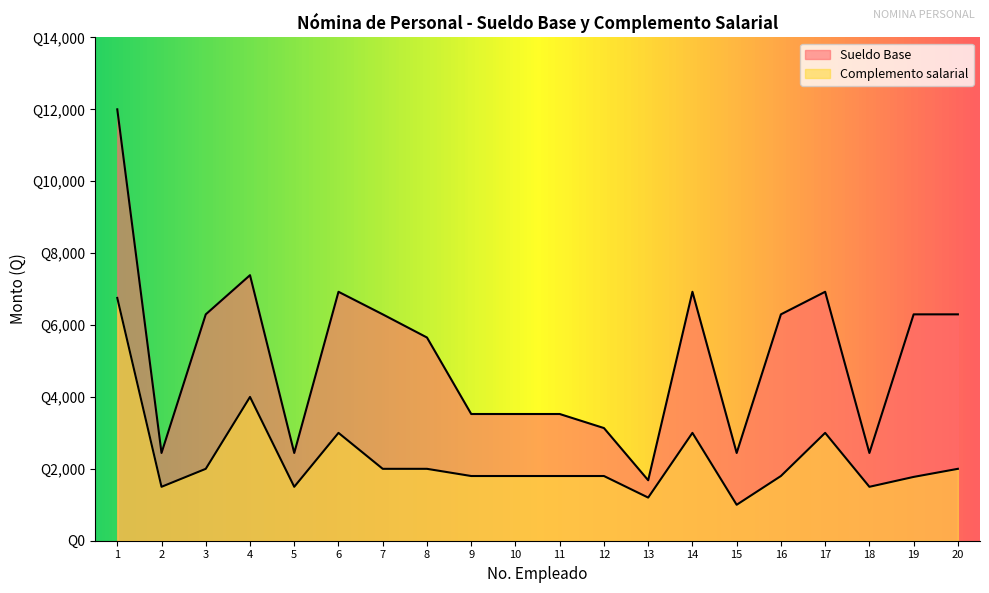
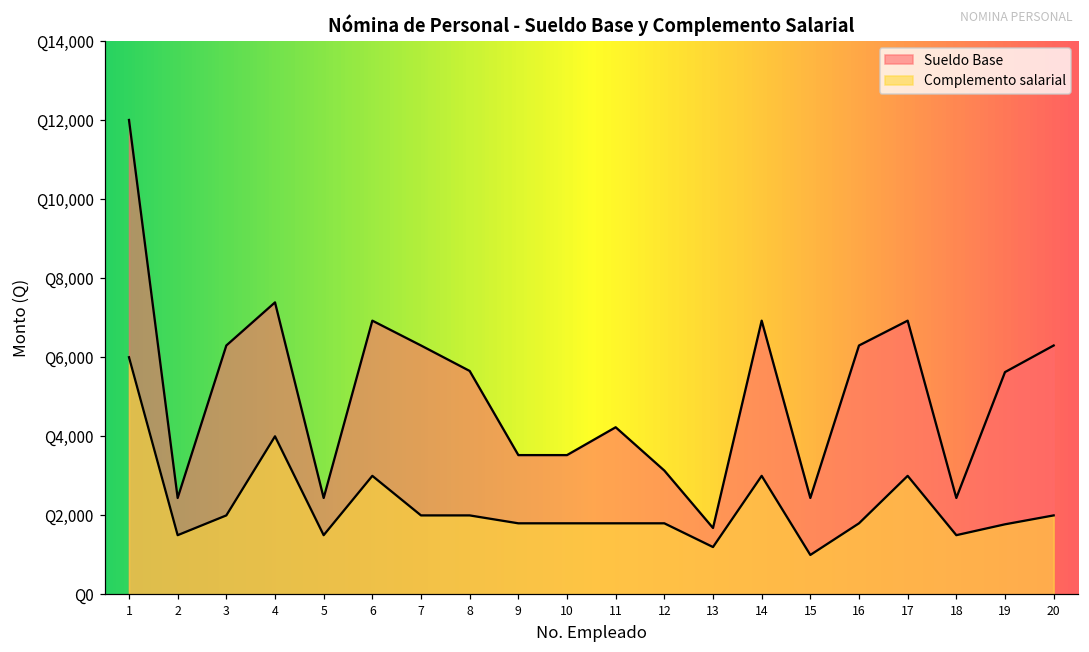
  {
    "Sueldo Base": {
      "1": "Q12,000",
      "2": "Q2,400",
      "3": "Q6,300",
      "4": "Q7,400",
      "5": "Q2,400",
      "6": "Q6,900",
      "7": "Q6,300",
      "8": "Q5,700",
      "9": "Q3,500",
      "10": "Q3,500",
-     "11": "Q3,500",
+     "11": "Q4,200",
      "12": "Q3,100",
      "13": "Q1,700",
      "14": "Q6,900",
      "15": "Q2,400",
      "16": "Q6,300",
      "17": "Q6,900",
      "18": "Q2,400",
-     "19": "Q6,300",
+     "19": "Q5,600",
      "20": "Q6,300"
    },
    "Complemento salarial": {
-     "1": "Q6,800",
+     "1": "Q6,000",
      "2": "Q1,500",
      "3": "Q2,000",
      "4": "Q4,000",
      "5": "Q1,500",
      "6": "Q3,000",
      "7": "Q2,000",
      "8": "Q2,000",
      "9": "Q1,800",
      "10": "Q1,800",
      "11": "Q1,800",
      "12": "Q1,800",
      "13": "Q1,200",
      "14": "Q3,000",
      "15": "Q1,000",
      "16": "Q1,800",
      "17": "Q3,000",
      "18": "Q1,500",
      "19": "Q1,800",
      "20": "Q2,000"
    }
  }
